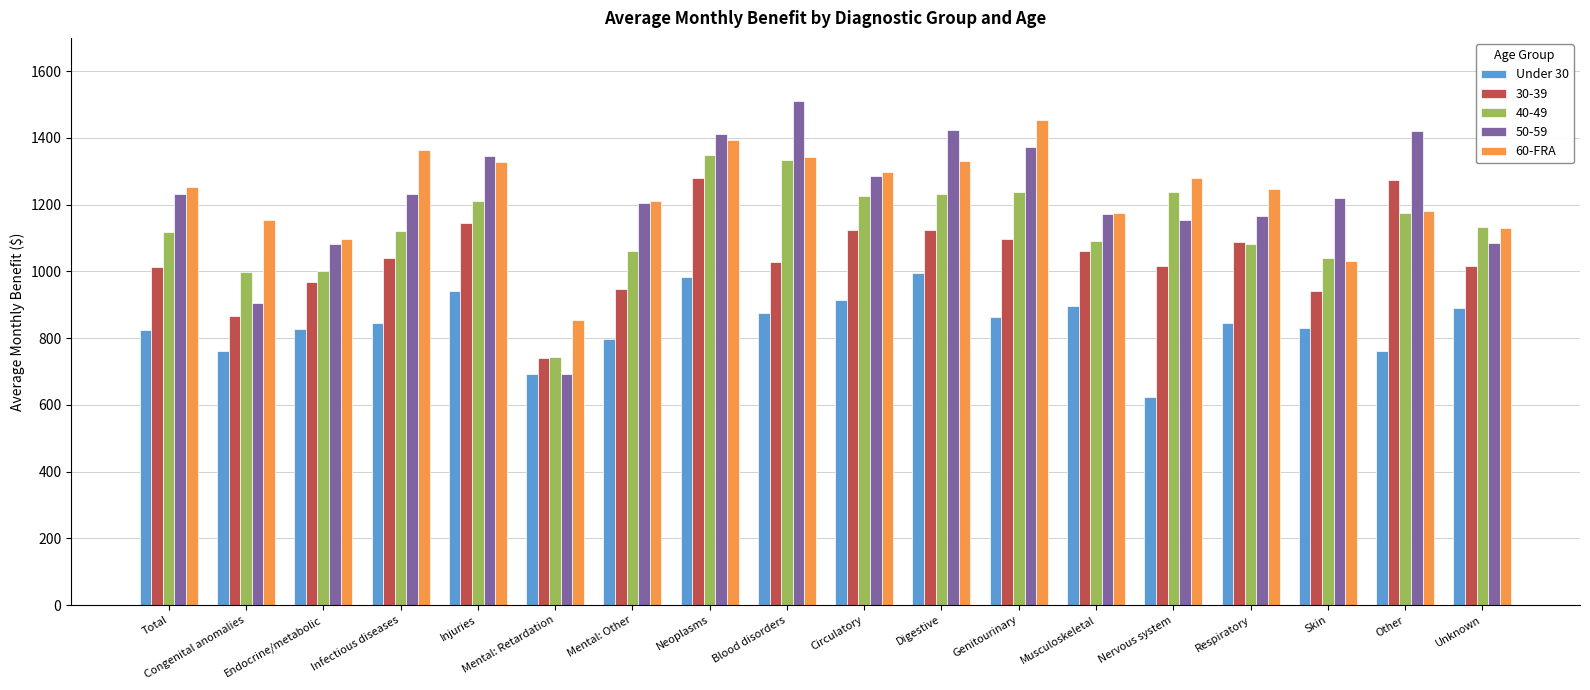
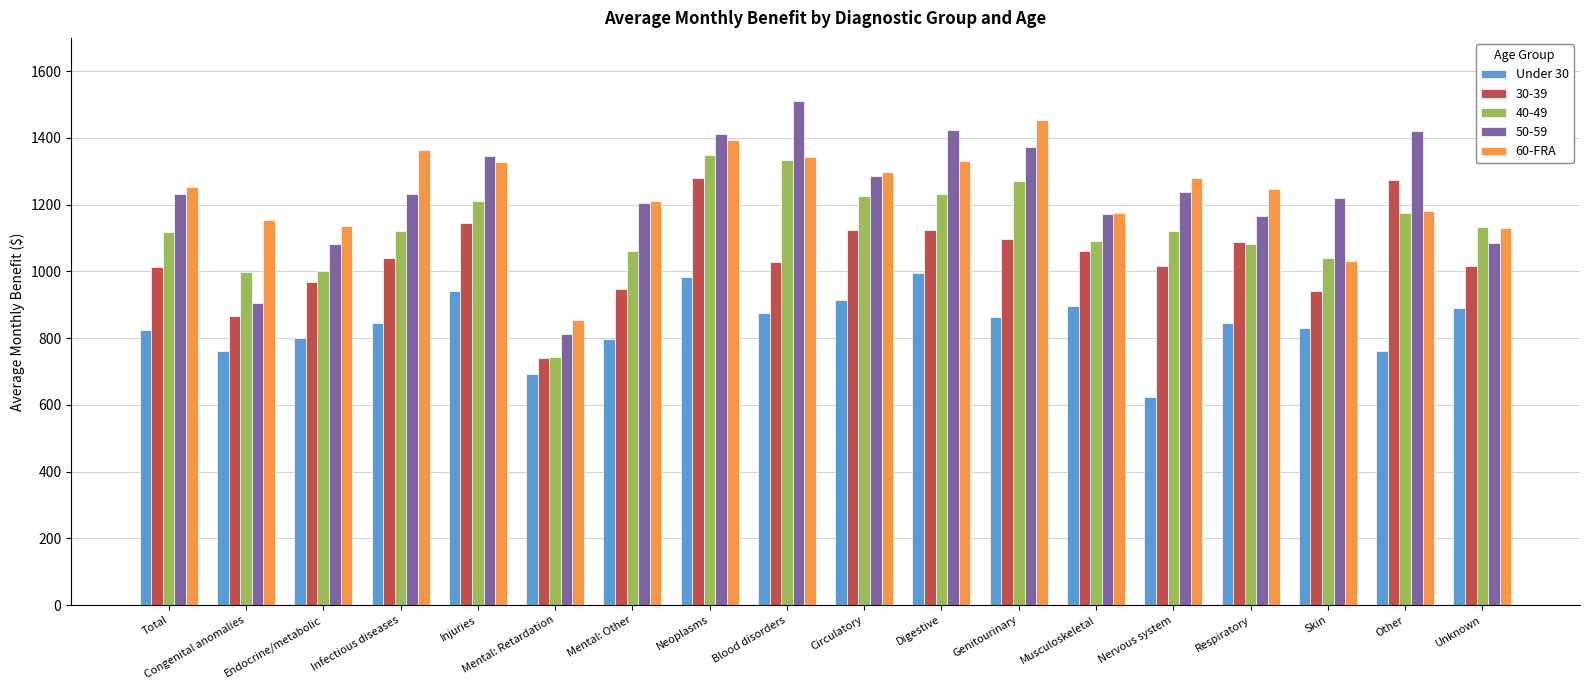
  {
    "Under 30": {
      "Total": 820,
      "Congenital anomalies": 760,
-     "Endocrine/metabolic": 830,
+     "Endocrine/metabolic": 800,
      "Infectious diseases": 850,
      "Injuries": 940,
      "Mental: Retardation": 690,
      "Mental: Other": 800,
      "Neoplasms": 980,
      "Blood disorders": 880,
      "Circulatory": 920,
      "Digestive": 1000,
      "Genitourinary": 860,
      "Musculoskeletal": 900,
      "Nervous system": 620,
      "Respiratory": 850,
      "Skin": 830,
      "Other": 760,
      "Unknown": 890
    },
    "30-39": {
      "Total": 1010,
      "Congenital anomalies": 870,
      "Endocrine/metabolic": 970,
      "Infectious diseases": 1040,
      "Injuries": 1140,
      "Mental: Retardation": 740,
      "Mental: Other": 950,
      "Neoplasms": 1280,
      "Blood disorders": 1030,
      "Circulatory": 1120,
      "Digestive": 1120,
      "Genitourinary": 1100,
      "Musculoskeletal": 1060,
      "Nervous system": 1020,
      "Respiratory": 1090,
      "Skin": 940,
      "Other": 1270,
      "Unknown": 1020
    },
    "40-49": {
      "Total": 1120,
      "Congenital anomalies": 1000,
      "Endocrine/metabolic": 1000,
      "Infectious diseases": 1120,
      "Injuries": 1210,
      "Mental: Retardation": 740,
      "Mental: Other": 1060,
      "Neoplasms": 1350,
      "Blood disorders": 1330,
      "Circulatory": 1230,
      "Digestive": 1230,
-     "Genitourinary": 1240,
+     "Genitourinary": 1270,
      "Musculoskeletal": 1090,
-     "Nervous system": 1240,
+     "Nervous system": 1120,
      "Respiratory": 1080,
      "Skin": 1040,
      "Other": 1180,
      "Unknown": 1130
    },
    "50-59": {
      "Total": 1230,
      "Congenital anomalies": 900,
      "Endocrine/metabolic": 1080,
      "Infectious diseases": 1230,
      "Injuries": 1350,
-     "Mental: Retardation": 690,
+     "Mental: Retardation": 810,
      "Mental: Other": 1210,
      "Neoplasms": 1410,
      "Blood disorders": 1510,
      "Circulatory": 1290,
      "Digestive": 1420,
      "Genitourinary": 1370,
      "Musculoskeletal": 1170,
-     "Nervous system": 1150,
+     "Nervous system": 1240,
      "Respiratory": 1170,
      "Skin": 1220,
      "Other": 1420,
      "Unknown": 1090
    },
    "60-FRA": {
      "Total": 1250,
      "Congenital anomalies": 1150,
-     "Endocrine/metabolic": 1100,
+     "Endocrine/metabolic": 1140,
      "Infectious diseases": 1360,
      "Injuries": 1330,
      "Mental: Retardation": 850,
      "Mental: Other": 1210,
      "Neoplasms": 1390,
      "Blood disorders": 1340,
      "Circulatory": 1300,
      "Digestive": 1330,
      "Genitourinary": 1450,
      "Musculoskeletal": 1170,
      "Nervous system": 1280,
      "Respiratory": 1250,
      "Skin": 1030,
      "Other": 1180,
      "Unknown": 1130
    }
  }
